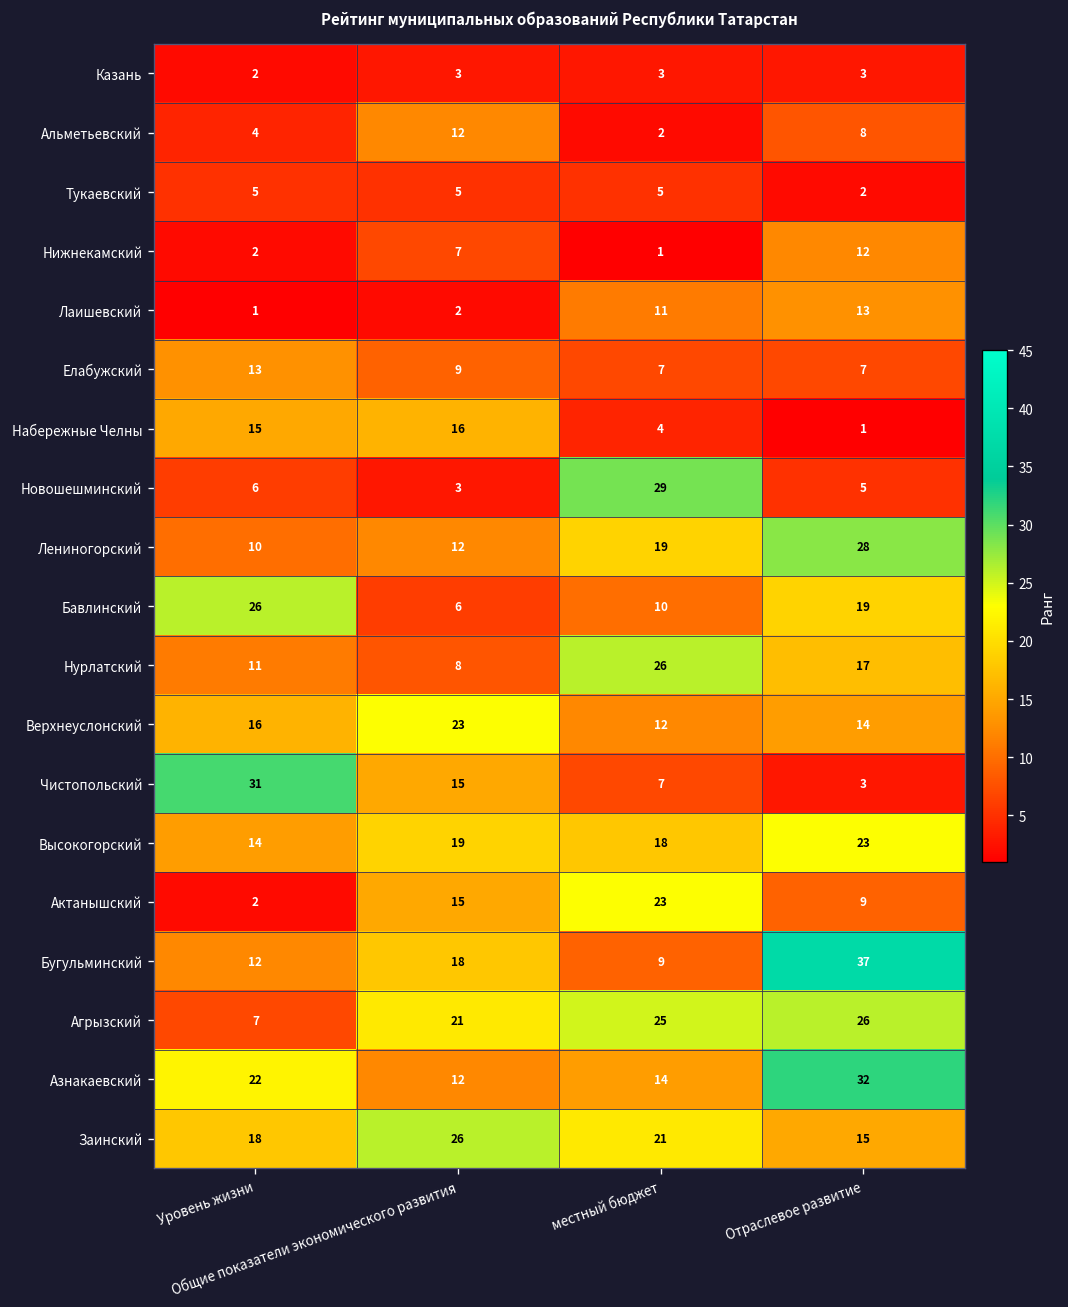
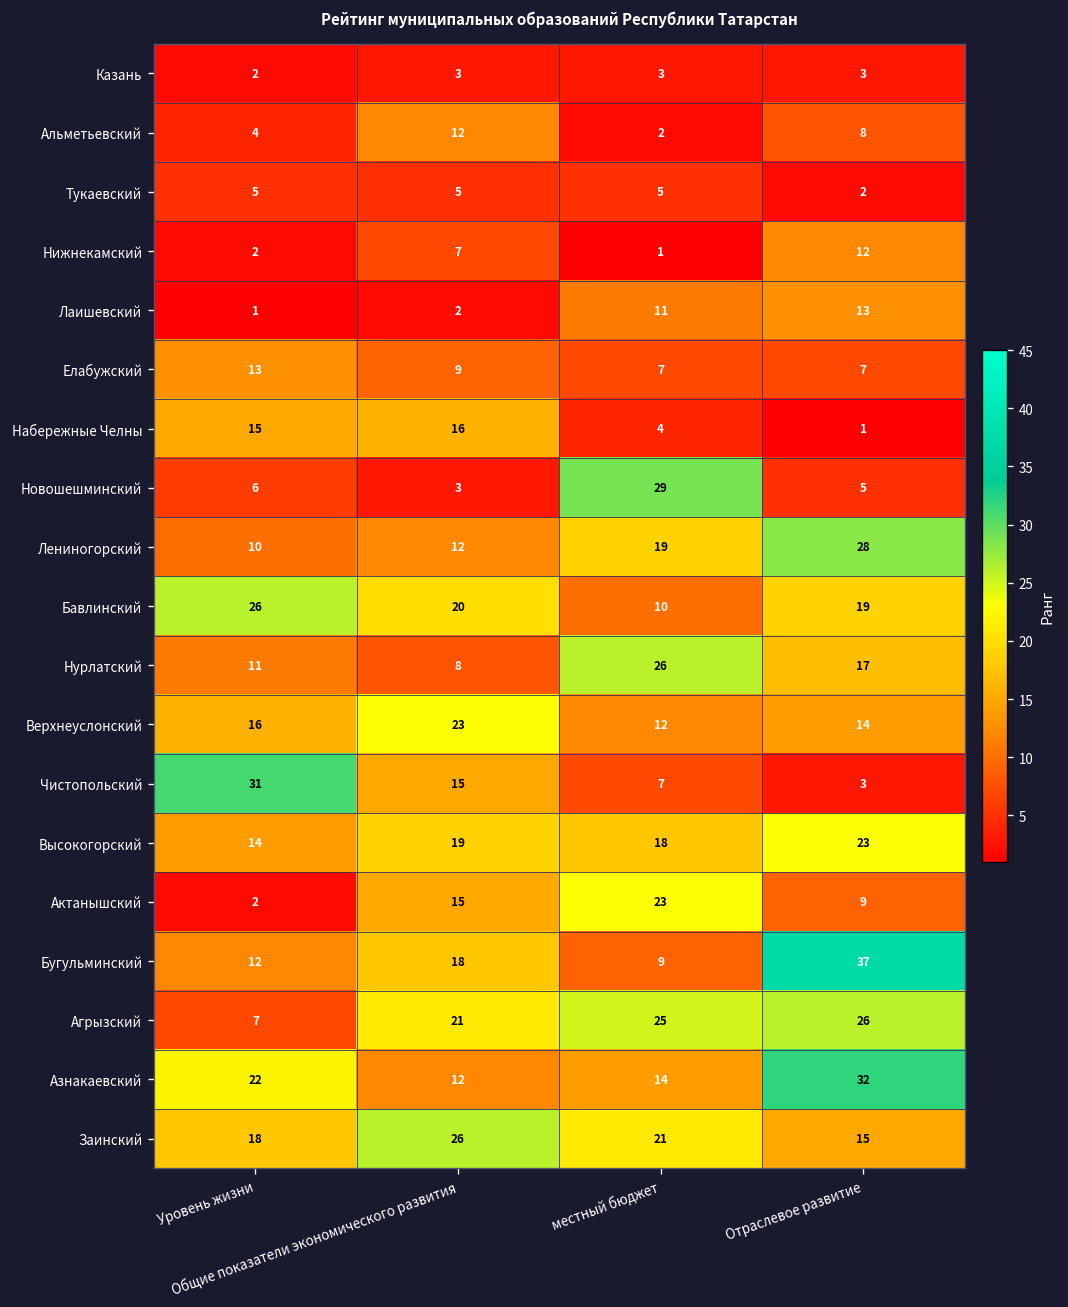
  {
    "Казань": {
      "Уровень жизни": 2,
      "Общие показатели экономического развития": 3,
      "местный бюджет": 3,
      "Отраслевое развитие": 3
    },
    "Альметьевский": {
      "Уровень жизни": 4,
      "Общие показатели экономического развития": 12,
      "местный бюджет": 2,
      "Отраслевое развитие": 8
    },
    "Тукаевский": {
      "Уровень жизни": 5,
      "Общие показатели экономического развития": 5,
      "местный бюджет": 5,
      "Отраслевое развитие": 2
    },
    "Нижнекамский": {
      "Уровень жизни": 2,
      "Общие показатели экономического развития": 7,
      "местный бюджет": 1,
      "Отраслевое развитие": 12
    },
    "Лаишевский": {
      "Уровень жизни": 1,
      "Общие показатели экономического развития": 2,
      "местный бюджет": 11,
      "Отраслевое развитие": 13
    },
    "Елабужский": {
      "Уровень жизни": 13,
      "Общие показатели экономического развития": 9,
      "местный бюджет": 7,
      "Отраслевое развитие": 7
    },
    "Набережные Челны": {
      "Уровень жизни": 15,
      "Общие показатели экономического развития": 16,
      "местный бюджет": 4,
      "Отраслевое развитие": 1
    },
    "Новошешминский": {
      "Уровень жизни": 6,
      "Общие показатели экономического развития": 3,
      "местный бюджет": 29,
      "Отраслевое развитие": 5
    },
    "Лениногорский": {
      "Уровень жизни": 10,
      "Общие показатели экономического развития": 12,
      "местный бюджет": 19,
      "Отраслевое развитие": 28
    },
    "Бавлинский": {
      "Уровень жизни": 26,
-     "Общие показатели экономического развития": 6,
+     "Общие показатели экономического развития": 20,
      "местный бюджет": 10,
      "Отраслевое развитие": 19
    },
    "Нурлатский": {
      "Уровень жизни": 11,
      "Общие показатели экономического развития": 8,
      "местный бюджет": 26,
      "Отраслевое развитие": 17
    },
    "Верхнеуслонский": {
      "Уровень жизни": 16,
      "Общие показатели экономического развития": 23,
      "местный бюджет": 12,
      "Отраслевое развитие": 14
    },
    "Чистопольский": {
      "Уровень жизни": 31,
      "Общие показатели экономического развития": 15,
      "местный бюджет": 7,
      "Отраслевое развитие": 3
    },
    "Высокогорский": {
      "Уровень жизни": 14,
      "Общие показатели экономического развития": 19,
      "местный бюджет": 18,
      "Отраслевое развитие": 23
    },
    "Актанышский": {
      "Уровень жизни": 2,
      "Общие показатели экономического развития": 15,
      "местный бюджет": 23,
      "Отраслевое развитие": 9
    },
    "Бугульминский": {
      "Уровень жизни": 12,
      "Общие показатели экономического развития": 18,
      "местный бюджет": 9,
      "Отраслевое развитие": 37
    },
    "Агрызский": {
      "Уровень жизни": 7,
      "Общие показатели экономического развития": 21,
      "местный бюджет": 25,
      "Отраслевое развитие": 26
    },
    "Азнакаевский": {
      "Уровень жизни": 22,
      "Общие показатели экономического развития": 12,
      "местный бюджет": 14,
      "Отраслевое развитие": 32
    },
    "Заинский": {
      "Уровень жизни": 18,
      "Общие показатели экономического развития": 26,
      "местный бюджет": 21,
      "Отраслевое развитие": 15
    }
  }
